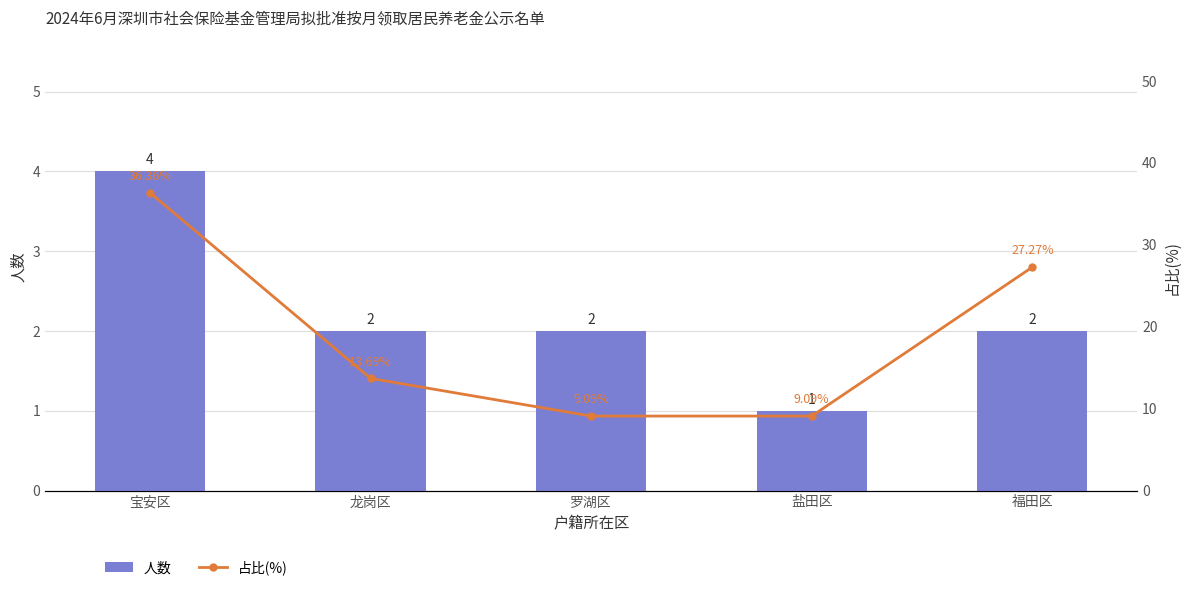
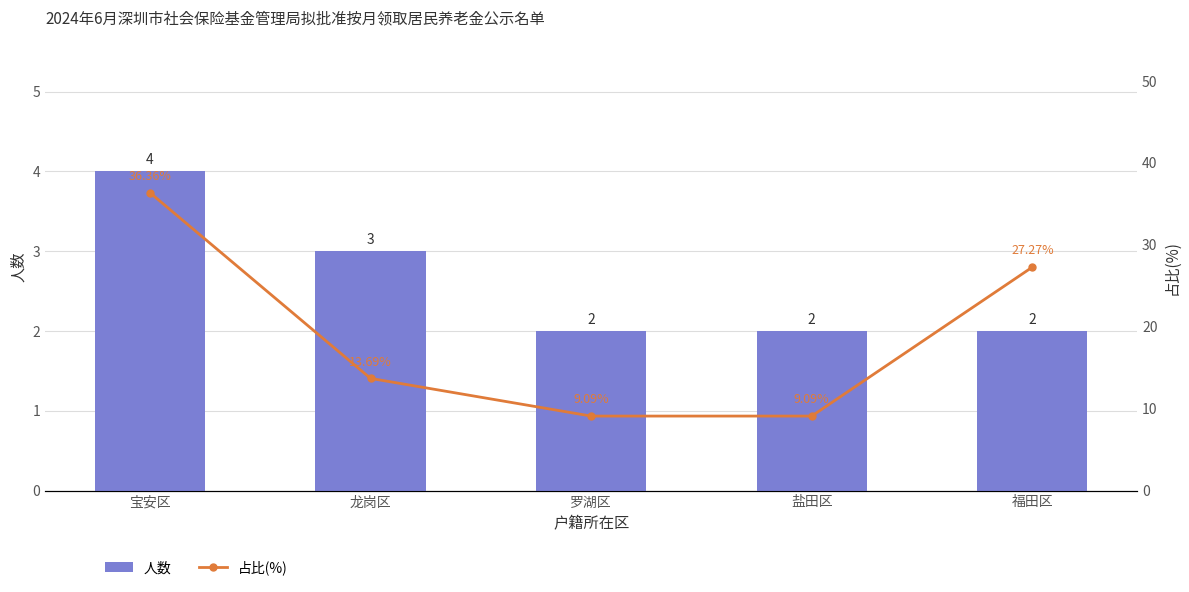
  {
    "人数": {
      "宝安区": "4",
-     "龙岗区": "2",
+     "龙岗区": "3",
      "罗湖区": "2",
-     "盐田区": "1",
+     "盐田区": "2",
      "福田区": "2"
    },
    "占比(%)": {
      "宝安区": "36.36%",
      "龙岗区": "13.69%",
      "罗湖区": "9.09%",
      "福田区": "27.27%"
    }
  }
